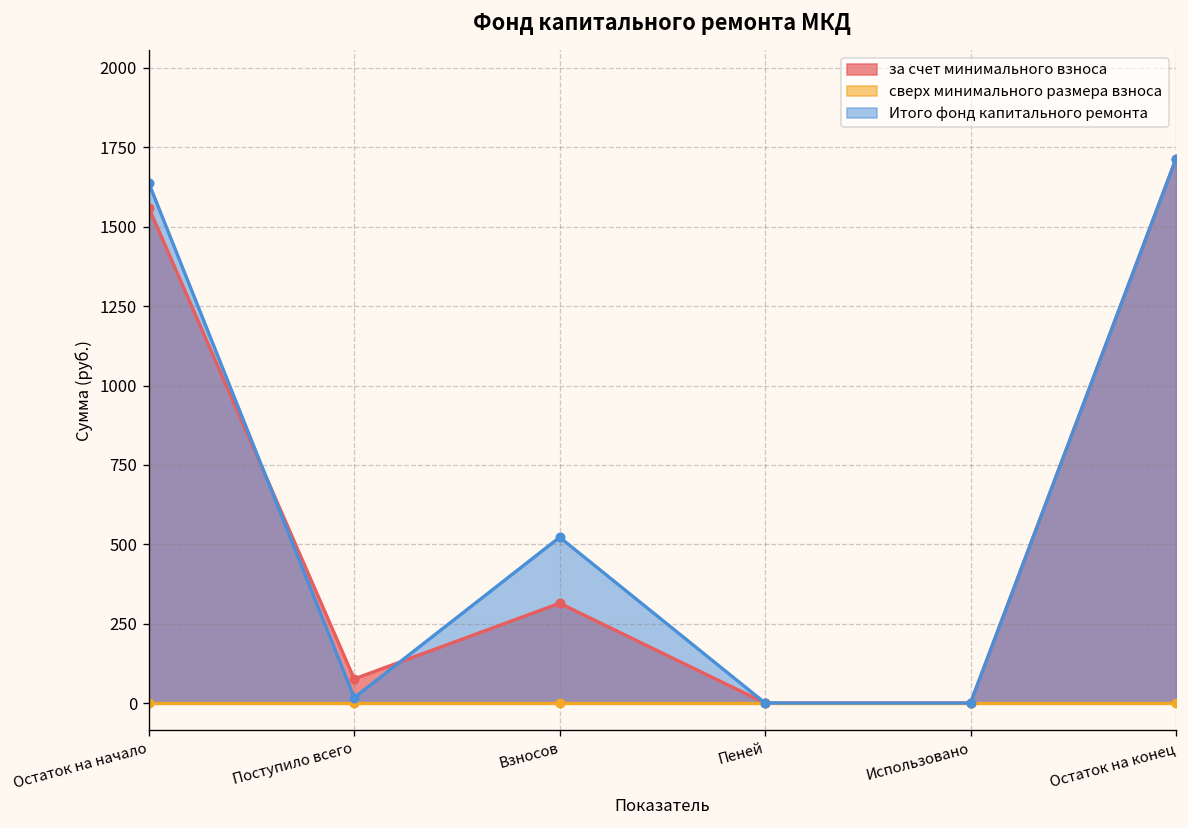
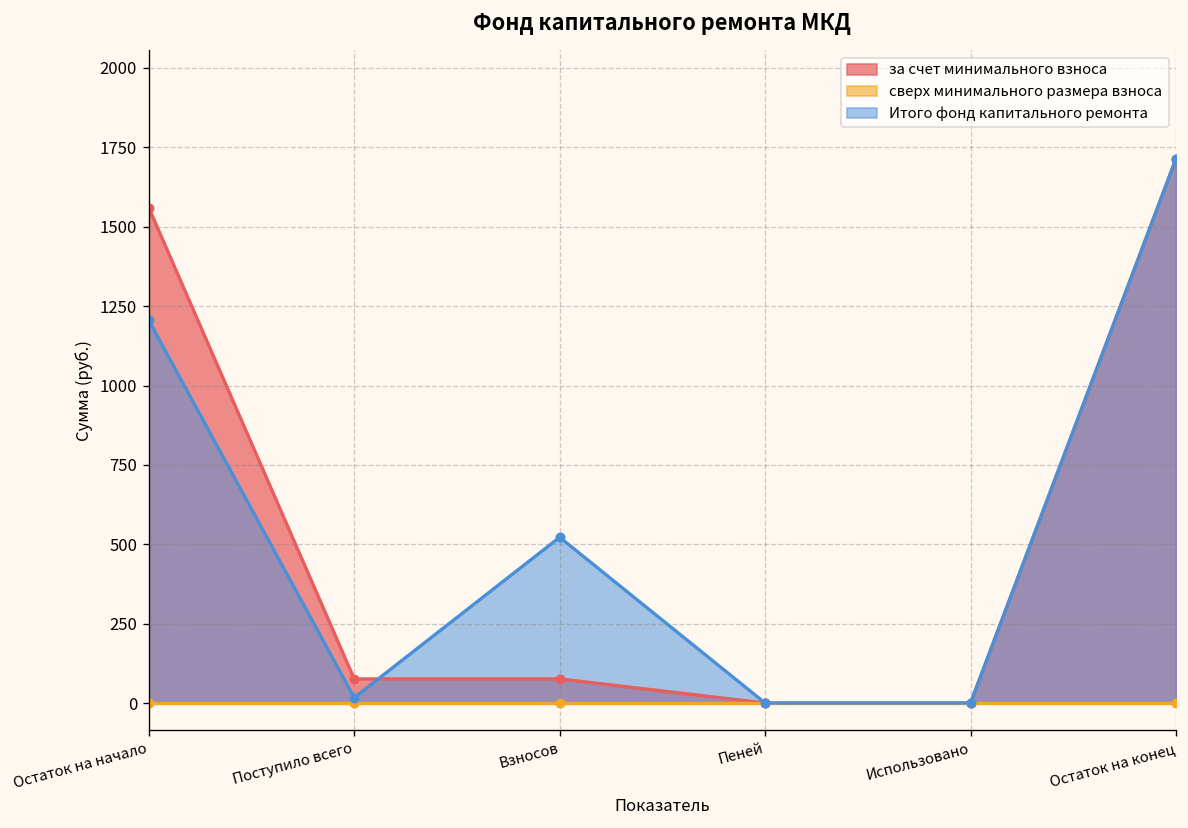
  {
    "за счет минимального взноса": {
      "Остаток на начало": 1560,
      "Поступило всего": 80,
-     "Взносов": 310
+     "Взносов": 80
    },
    "сверх минимального размера взноса": {
      "Остаток на начало": 0,
      "Поступило всего": 0,
      "Взносов": 0,
      "Остаток на конец": 0
    },
    "Итого фонд капитального ремонта": {
-     "Остаток на начало": 1640,
+     "Остаток на начало": 1210,
      "Поступило всего": 20,
      "Взносов": 520
    }
  }
